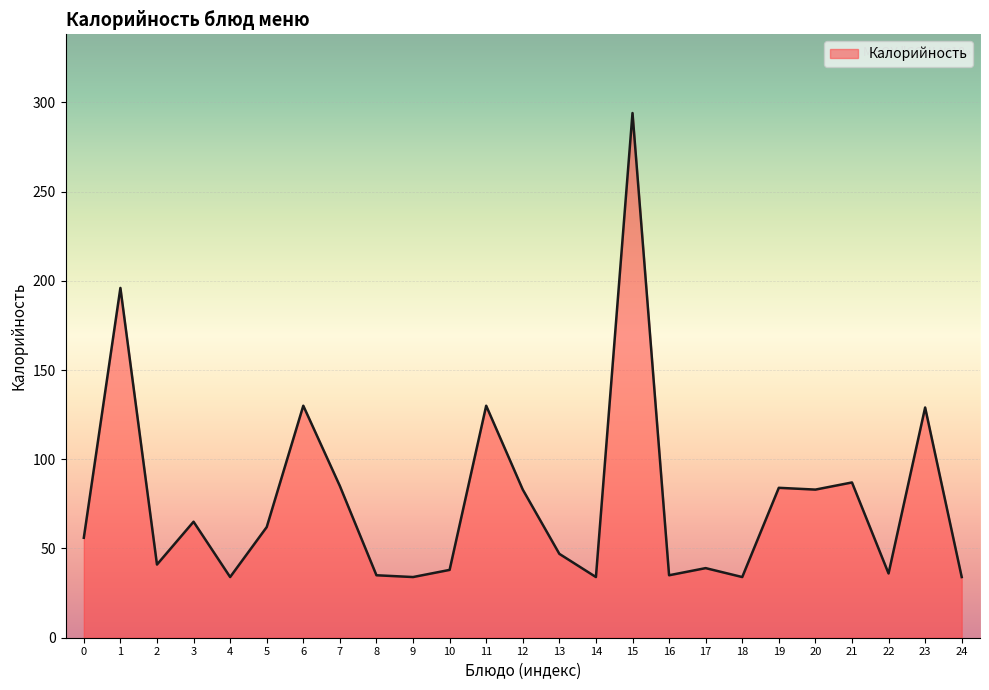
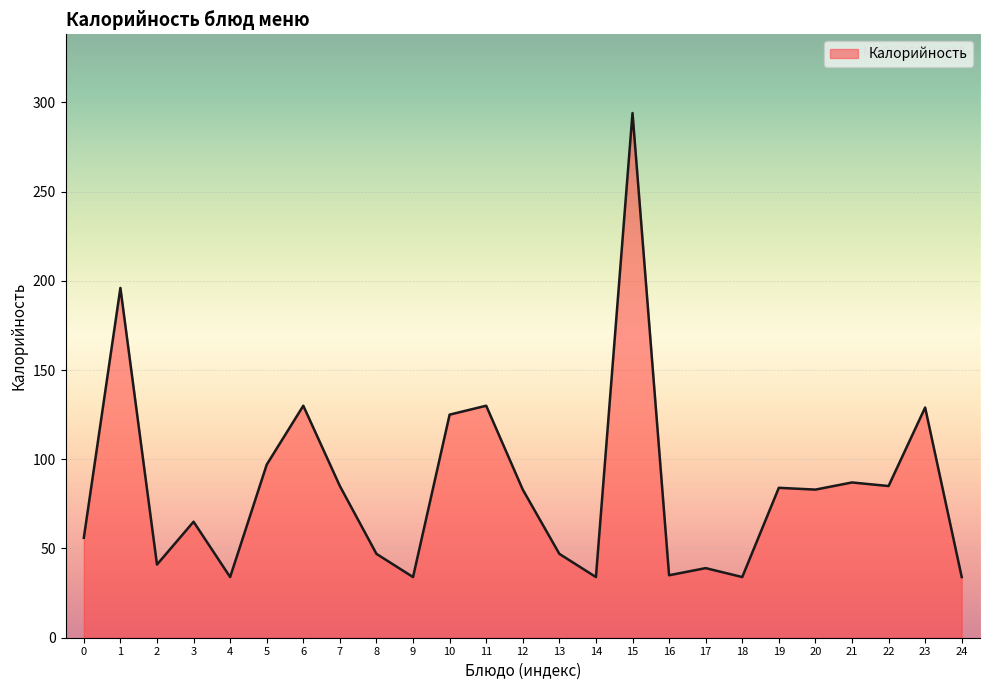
  {
    "0": 56,
    "1": 196,
    "2": 41,
    "3": 65,
    "4": 34,
-   "5": 62,
+   "5": 97,
    "6": 130,
    "7": 85,
-   "8": 35,
+   "8": 47,
    "9": 34,
-   "10": 38,
+   "10": 125,
    "11": 130,
    "12": 83,
    "13": 47,
    "14": 34,
    "15": 294,
    "16": 35,
    "17": 39,
    "18": 34,
    "19": 84,
    "20": 83,
    "21": 87,
-   "22": 36,
+   "22": 85,
    "23": 129,
    "24": 34
  }
